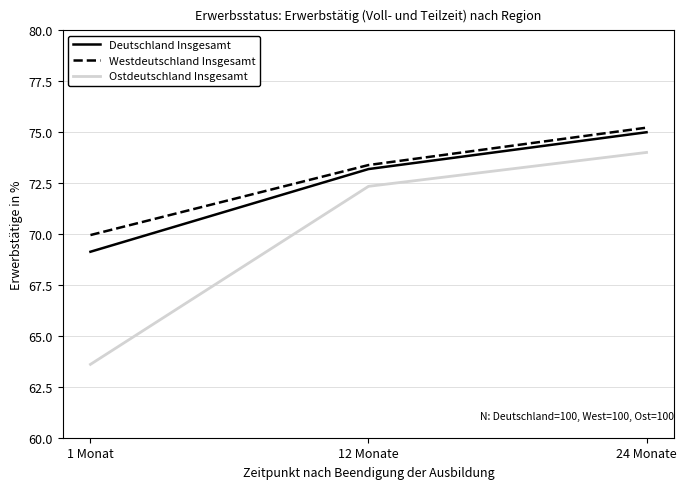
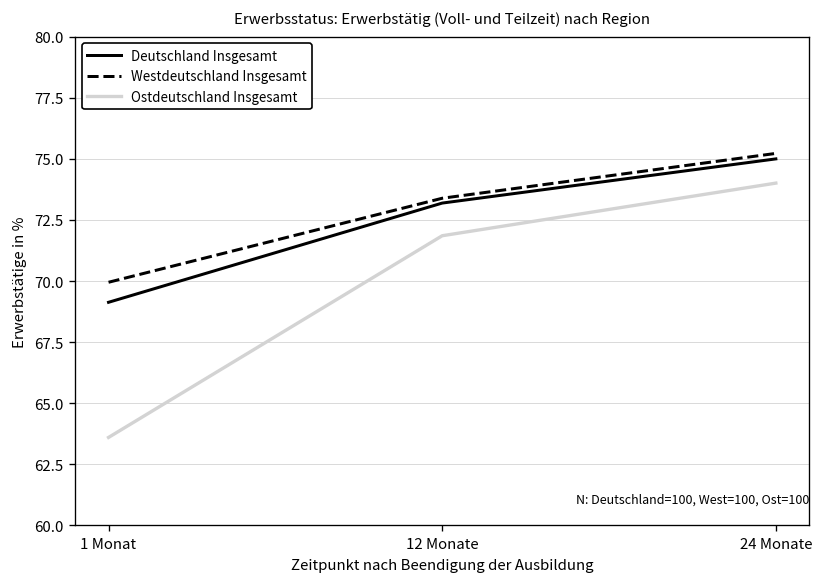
  {
    "Ostdeutschland Insgesamt": {
      "1 Monat": 63.6,
-     "12 Monate": 72.3,
+     "12 Monate": 71.9,
      "24 Monate": 74.0
    }
  }
